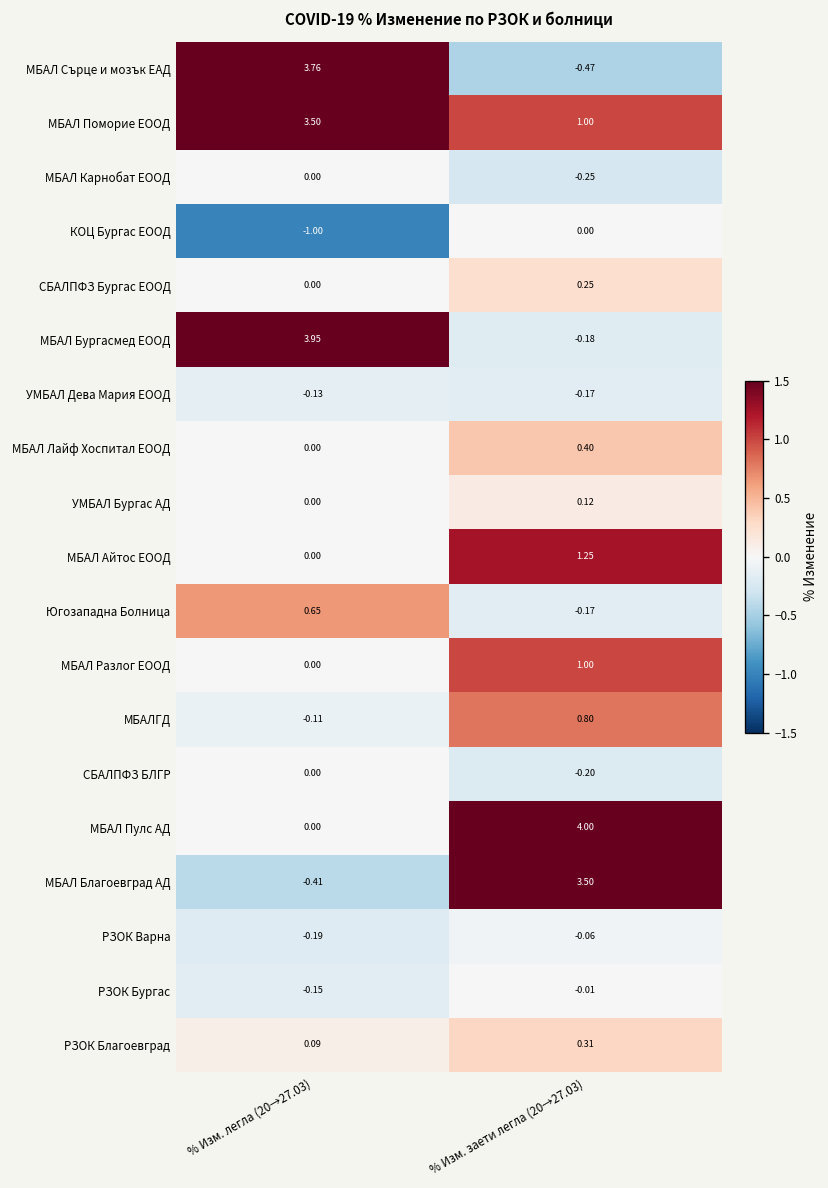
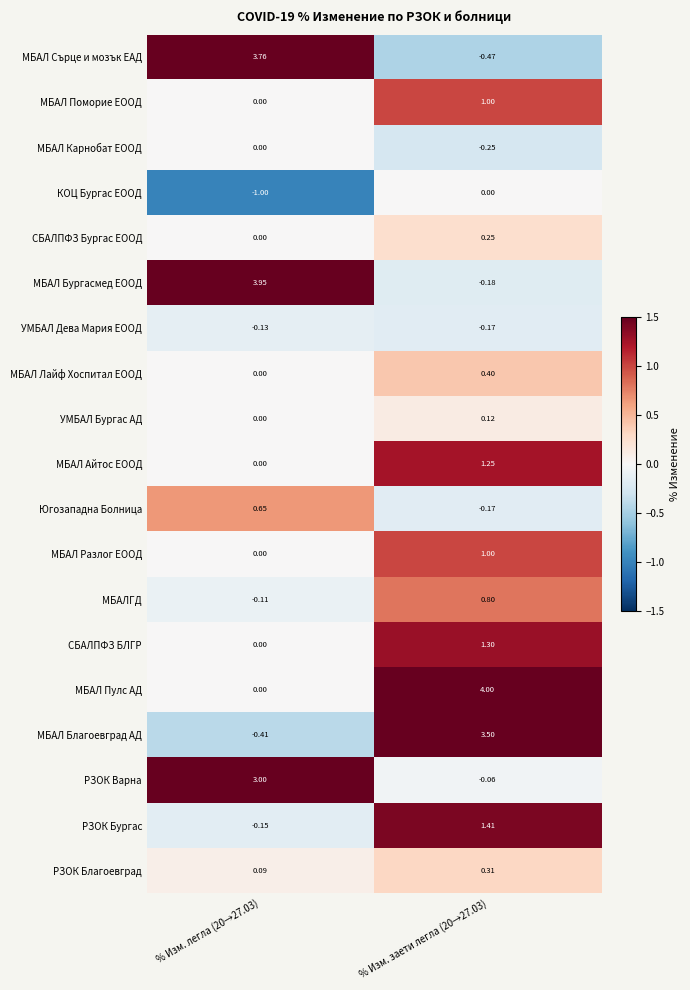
  {
    "МБАЛ Сърце и мозък ЕАД": {
      "% Изм. легла (20→27.03)": 3.76,
      "% Изм. заети легла (20→27.03)": -0.47
    },
    "МБАЛ Поморие ЕООД": {
-     "% Изм. легла (20→27.03)": 3.50,
+     "% Изм. легла (20→27.03)": 0.00,
      "% Изм. заети легла (20→27.03)": 1.00
    },
    "МБАЛ Карнобат ЕООД": {
      "% Изм. легла (20→27.03)": 0.00,
      "% Изм. заети легла (20→27.03)": -0.25
    },
    "КОЦ Бургас ЕООД": {
      "% Изм. легла (20→27.03)": -1.00,
      "% Изм. заети легла (20→27.03)": 0.00
    },
    "СБАЛПФЗ Бургас ЕООД": {
      "% Изм. легла (20→27.03)": 0.00,
      "% Изм. заети легла (20→27.03)": 0.25
    },
    "МБАЛ Бургасмед ЕООД": {
      "% Изм. легла (20→27.03)": 3.95,
      "% Изм. заети легла (20→27.03)": -0.18
    },
    "УМБАЛ Дева Мария ЕООД": {
      "% Изм. легла (20→27.03)": -0.13,
      "% Изм. заети легла (20→27.03)": -0.17
    },
    "МБАЛ Лайф Хоспитал ЕООД": {
      "% Изм. легла (20→27.03)": 0.00,
      "% Изм. заети легла (20→27.03)": 0.40
    },
    "УМБАЛ Бургас АД": {
      "% Изм. легла (20→27.03)": 0.00,
      "% Изм. заети легла (20→27.03)": 0.12
    },
    "МБАЛ Айтос ЕООД": {
      "% Изм. легла (20→27.03)": 0.00,
      "% Изм. заети легла (20→27.03)": 1.25
    },
    "Югозападна Болница": {
      "% Изм. легла (20→27.03)": 0.65,
      "% Изм. заети легла (20→27.03)": -0.17
    },
    "МБАЛ Разлог ЕООД": {
      "% Изм. легла (20→27.03)": 0.00,
      "% Изм. заети легла (20→27.03)": 1.00
    },
    "МБАЛГД": {
      "% Изм. легла (20→27.03)": -0.11,
      "% Изм. заети легла (20→27.03)": 0.80
    },
    "СБАЛПФЗ БЛГР": {
      "% Изм. легла (20→27.03)": 0.00,
-     "% Изм. заети легла (20→27.03)": -0.20
+     "% Изм. заети легла (20→27.03)": 1.30
    },
    "МБАЛ Пулс АД": {
      "% Изм. легла (20→27.03)": 0.00,
      "% Изм. заети легла (20→27.03)": 4.00
    },
    "МБАЛ Благоевград АД": {
      "% Изм. легла (20→27.03)": -0.41,
      "% Изм. заети легла (20→27.03)": 3.50
    },
    "РЗОК Варна": {
-     "% Изм. легла (20→27.03)": -0.19,
+     "% Изм. легла (20→27.03)": 3.00,
      "% Изм. заети легла (20→27.03)": -0.06
    },
    "РЗОК Бургас": {
      "% Изм. легла (20→27.03)": -0.15,
-     "% Изм. заети легла (20→27.03)": -0.01
+     "% Изм. заети легла (20→27.03)": 1.41
    },
    "РЗОК Благоевград": {
      "% Изм. легла (20→27.03)": 0.09,
      "% Изм. заети легла (20→27.03)": 0.31
    }
  }
